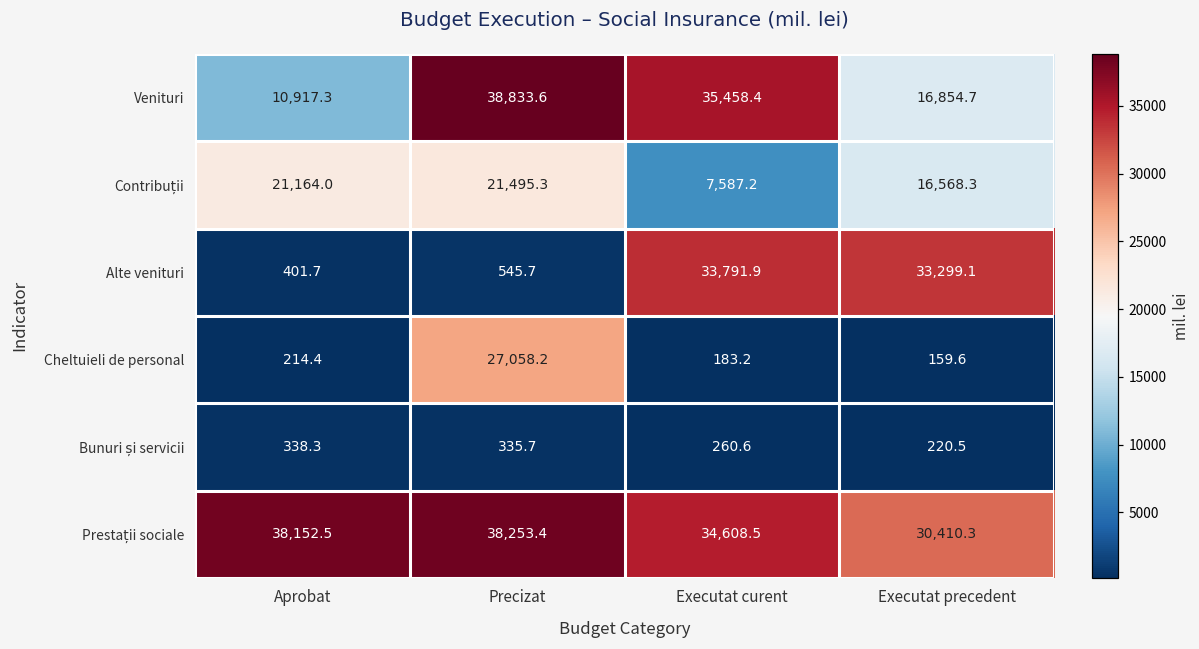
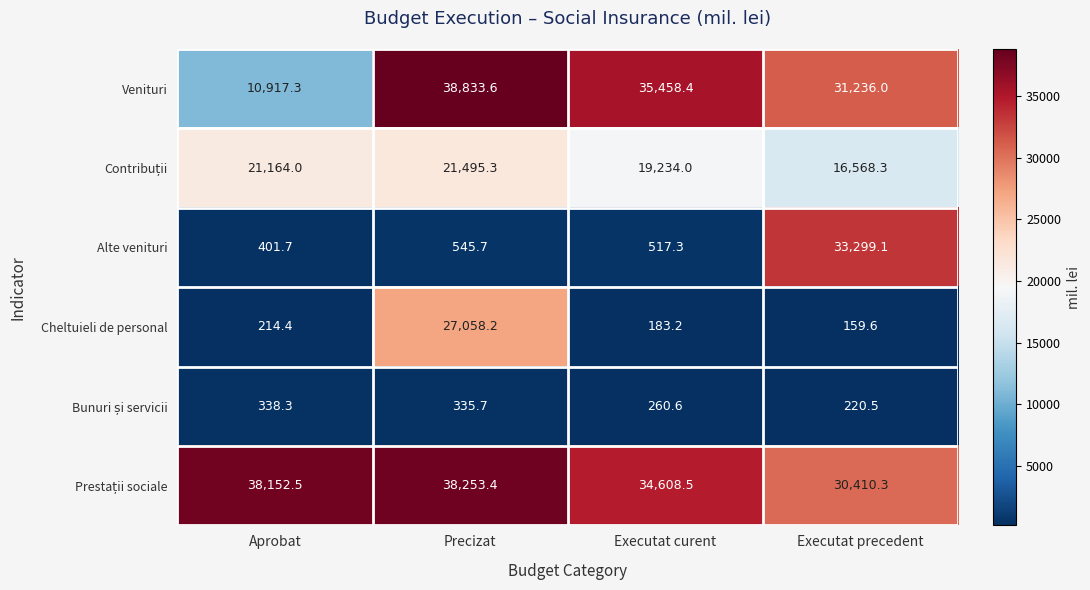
  {
    "Venituri": {
      "Aprobat": "10,917.3",
      "Precizat": "38,833.6",
      "Executat curent": "35,458.4",
-     "Executat precedent": "16,854.7"
+     "Executat precedent": "31,236.0"
    },
    "Contribuții": {
      "Aprobat": "21,164.0",
      "Precizat": "21,495.3",
-     "Executat curent": "7,587.2",
+     "Executat curent": "19,234.0",
      "Executat precedent": "16,568.3"
    },
    "Alte venituri": {
      "Aprobat": "401.7",
      "Precizat": "545.7",
-     "Executat curent": "33,791.9",
+     "Executat curent": "517.3",
      "Executat precedent": "33,299.1"
    },
    "Cheltuieli de personal": {
      "Aprobat": "214.4",
      "Precizat": "27,058.2",
      "Executat curent": "183.2",
      "Executat precedent": "159.6"
    },
    "Bunuri și servicii": {
      "Aprobat": "338.3",
      "Precizat": "335.7",
      "Executat curent": "260.6",
      "Executat precedent": "220.5"
    },
    "Prestații sociale": {
      "Aprobat": "38,152.5",
      "Precizat": "38,253.4",
      "Executat curent": "34,608.5",
      "Executat precedent": "30,410.3"
    }
  }
